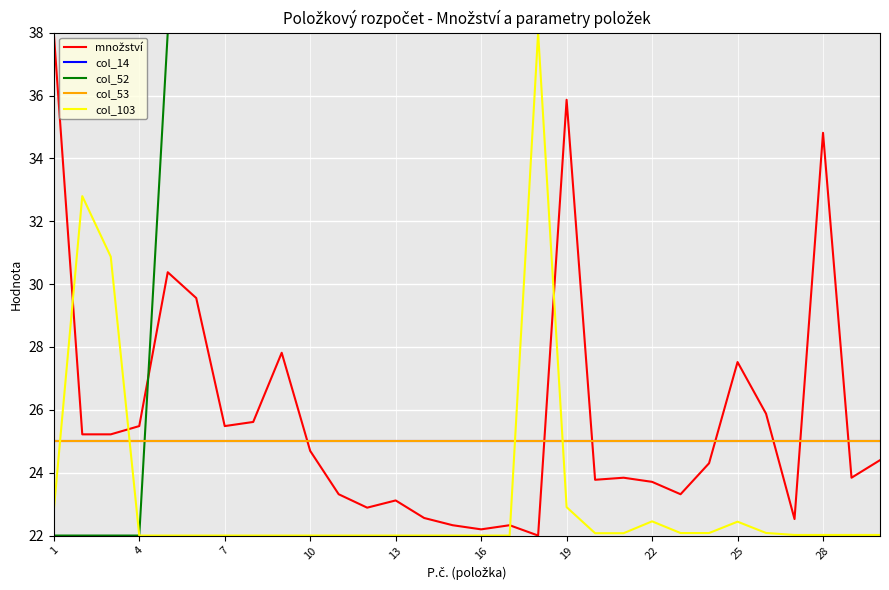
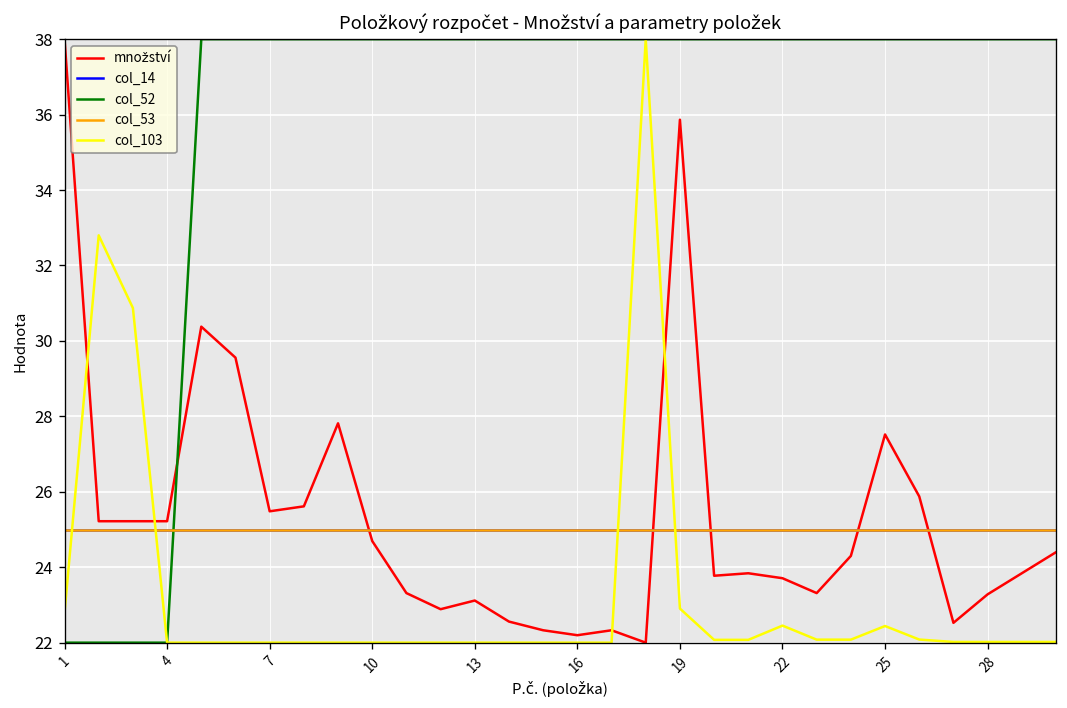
  {
    "množství": {
      "1": 38.0,
-     "4": 25.5,
+     "4": 25.2,
      "7": 25.5,
      "10": 24.7,
      "13": 23.1,
      "16": 22.2,
      "19": 35.9,
      "22": 23.7,
      "25": 27.5,
-     "28": 34.8
+     "28": 23.3
    },
    "col_53": {
      "1": 25.0,
      "4": 25.0,
      "7": 25.0,
      "10": 25.0,
      "13": 25.0,
      "16": 25.0,
      "19": 25.0,
      "22": 25.0,
      "25": 25.0,
      "28": 25.0
    },
    "col_52": {
      "1": 22.0,
      "7": 38.0,
      "10": 38.0,
      "13": 38.0,
      "16": 38.0,
      "19": 38.0,
      "22": 38.0,
      "25": 38.0,
      "28": 38.0
    },
    "col_103": {
      "1": 22.8,
      "7": 22.0,
      "10": 22.0,
      "13": 22.0,
      "16": 22.0,
      "19": 22.9,
      "22": 22.5,
      "25": 22.4,
      "28": 22.0
    }
  }
